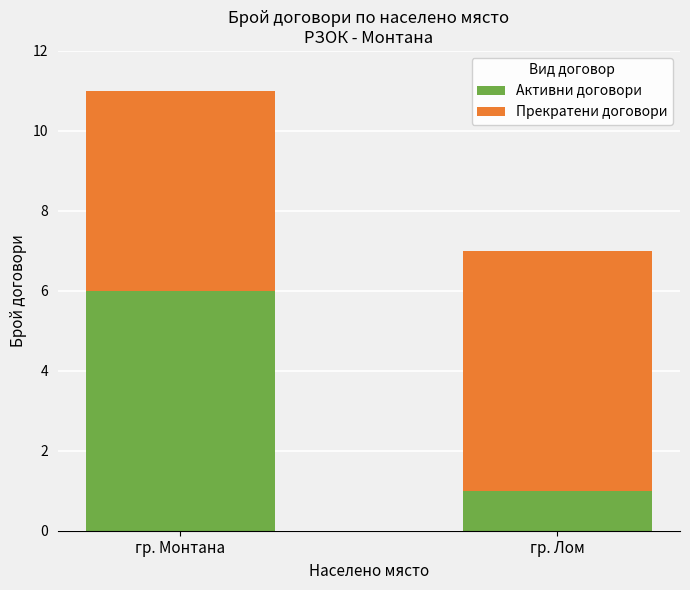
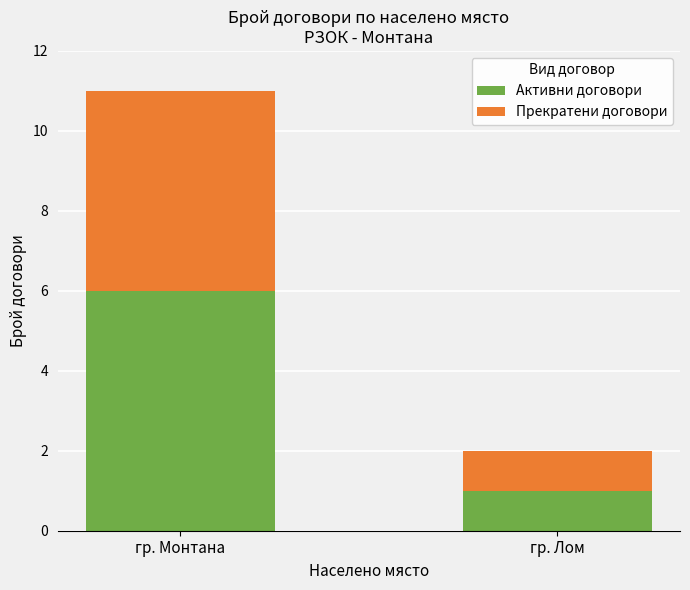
  {
    "Активни договори": {
      "гр. Монтана": 6,
      "гр. Лом": 1
    },
    "Прекратени договори": {
      "гр. Монтана": 5,
-     "гр. Лом": 6
+     "гр. Лом": 1
    }
  }
